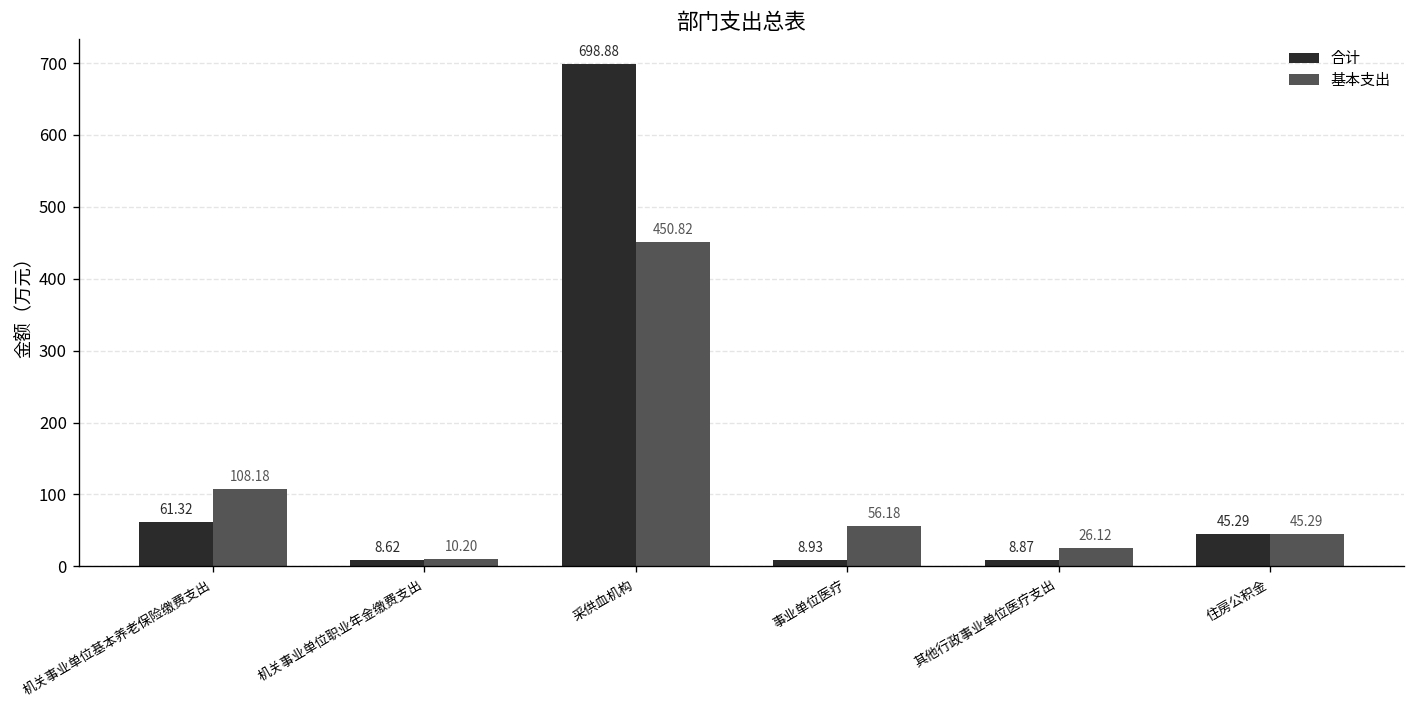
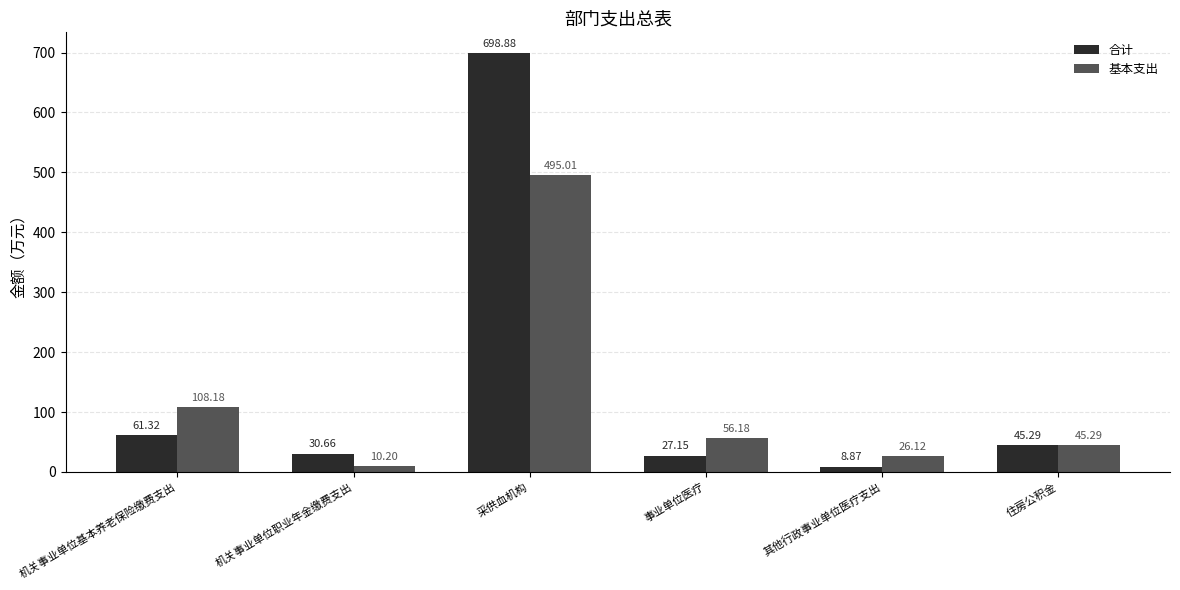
  {
    "合计": {
      "机关事业单位基本养老保险缴费支出": 61.32,
-     "机关事业单位职业年金缴费支出": 8.62,
+     "机关事业单位职业年金缴费支出": 30.66,
      "采供血机构": 698.88,
-     "事业单位医疗": 8.93,
+     "事业单位医疗": 27.15,
      "其他行政事业单位医疗支出": 8.87,
      "住房公积金": 45.29
    },
    "基本支出": {
      "机关事业单位基本养老保险缴费支出": 108.18,
      "机关事业单位职业年金缴费支出": 10.20,
-     "采供血机构": 450.82,
+     "采供血机构": 495.01,
      "事业单位医疗": 56.18,
      "其他行政事业单位医疗支出": 26.12,
      "住房公积金": 45.29
    }
  }
